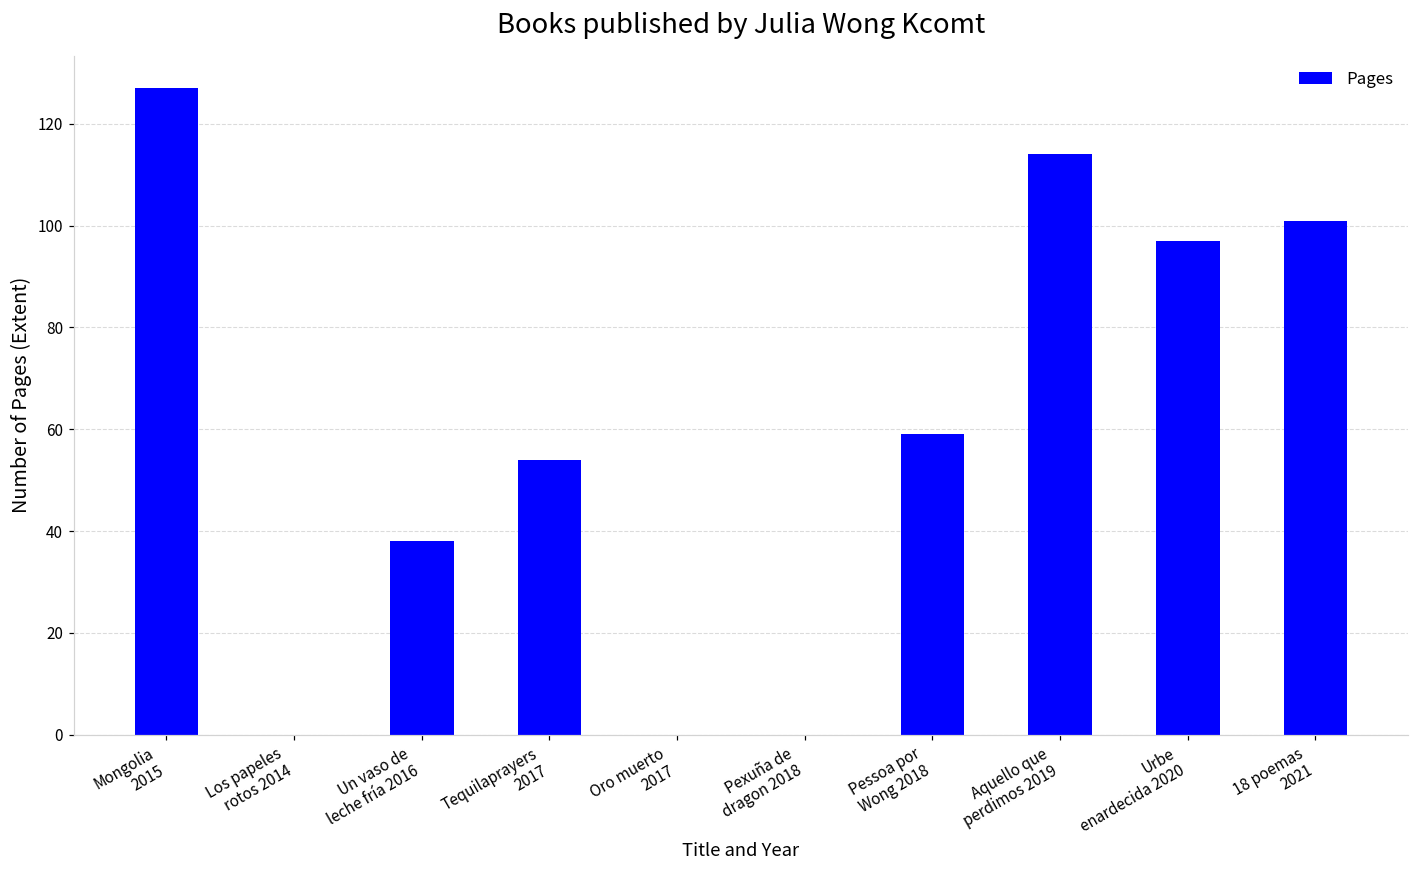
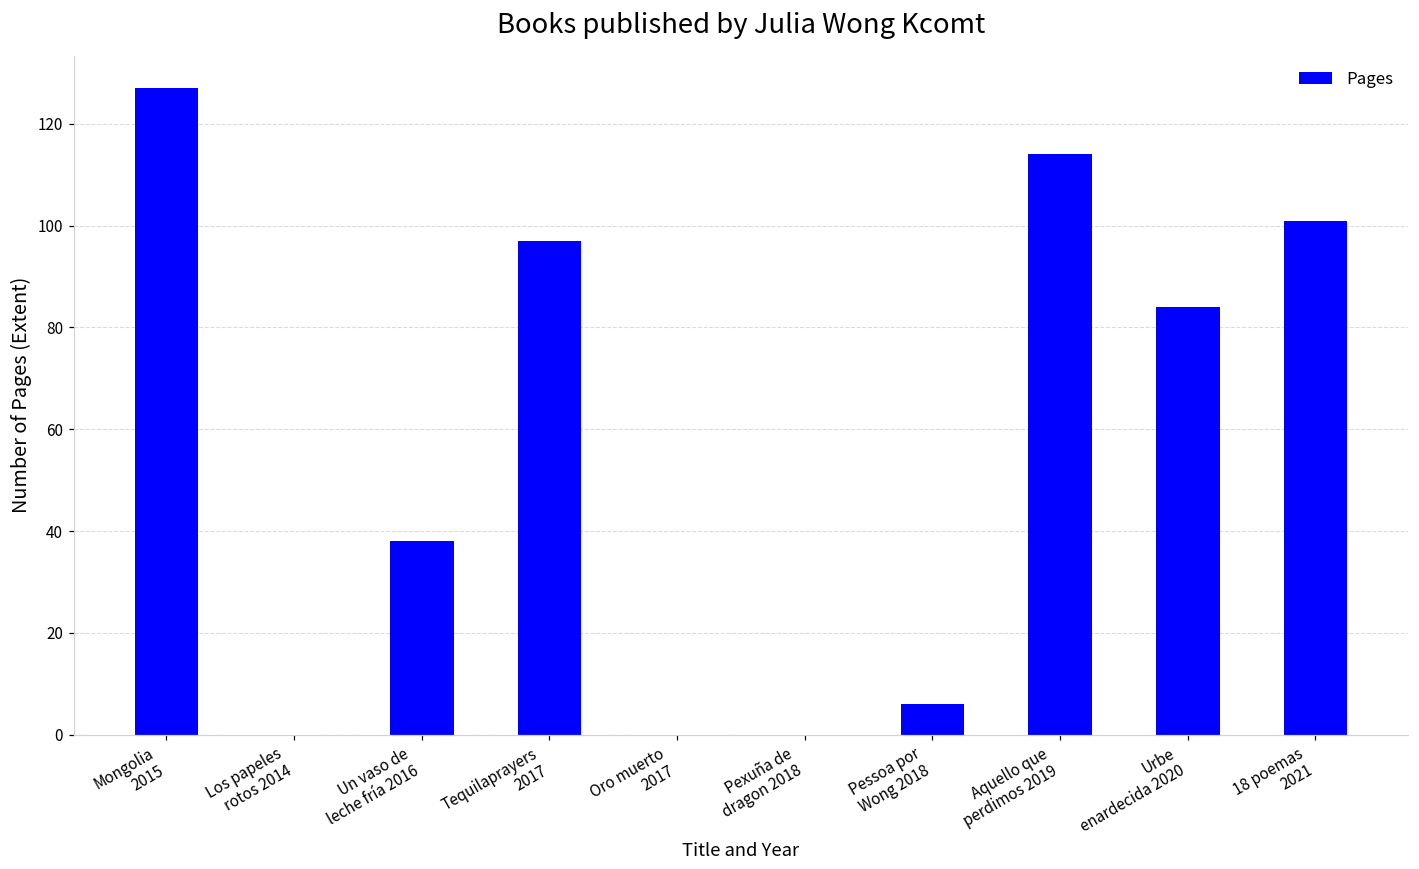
  {
    "Mongolia 2015": 127,
    "Los papeles rotos 2014": 0,
    "Un vaso de leche fría 2016": 38,
-   "Tequilaprayers 2017": 54,
+   "Tequilaprayers 2017": 97,
    "Oro muerto 2017": 0,
    "Pexuña de dragon 2018": 0,
-   "Pessoa por Wong 2018": 59,
+   "Pessoa por Wong 2018": 6,
    "Aquello que perdimos 2019": 114,
-   "Urbe enardecida 2020": 97,
+   "Urbe enardecida 2020": 84,
    "18 poemas 2021": 101
  }
